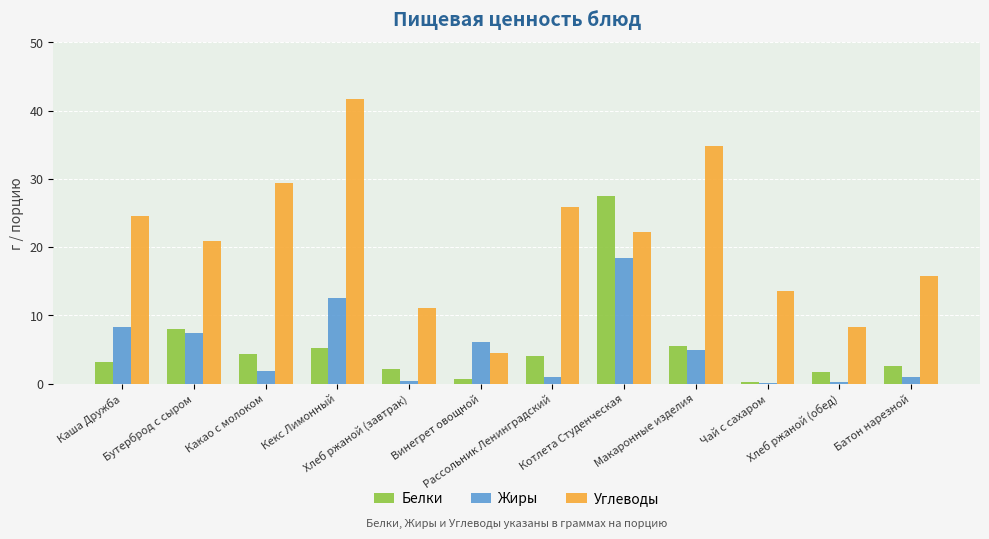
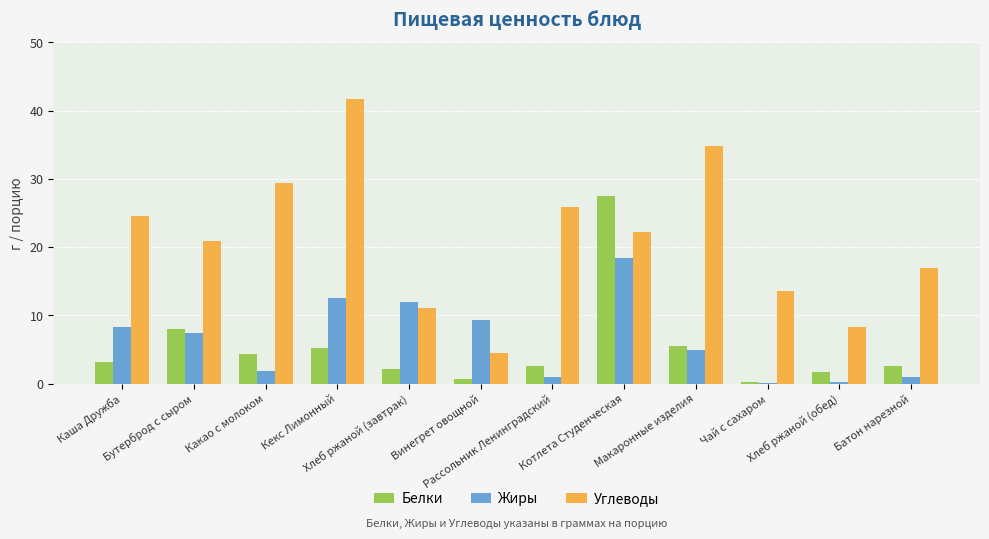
  {
    "Белки": {
      "Каша Дружба": 3,
      "Бутерброд с сыром": 8,
      "Какао с молоком": 4,
      "Кекс Лимонный": 5,
      "Хлеб ржаной (завтрак)": 2,
      "Винегрет овощной": 1,
-     "Рассольник Ленинградский": 4,
+     "Рассольник Ленинградский": 3,
      "Котлета Студенческая": 27,
      "Макаронные изделия": 5,
      "Хлеб ржаной (обед)": 2,
      "Батон нарезной": 3
    },
    "Жиры": {
      "Каша Дружба": 8,
      "Бутерброд с сыром": 7,
      "Какао с молоком": 2,
      "Кекс Лимонный": 13,
-     "Хлеб ржаной (завтрак)": 0,
-     "Винегрет овощной": 6,
+     "Хлеб ржаной (завтрак)": 12,
+     "Винегрет овощной": 9,
      "Рассольник Ленинградский": 1,
      "Котлета Студенческая": 18,
      "Макаронные изделия": 5,
      "Батон нарезной": 1
    },
    "Углеводы": {
      "Каша Дружба": 25,
      "Бутерброд с сыром": 21,
      "Какао с молоком": 29,
      "Кекс Лимонный": 42,
      "Хлеб ржаной (завтрак)": 11,
      "Винегрет овощной": 4,
      "Рассольник Ленинградский": 26,
      "Котлета Студенческая": 22,
      "Макаронные изделия": 35,
      "Чай с сахаром": 14,
      "Хлеб ржаной (обед)": 8,
-     "Батон нарезной": 16
+     "Батон нарезной": 17
    }
  }
